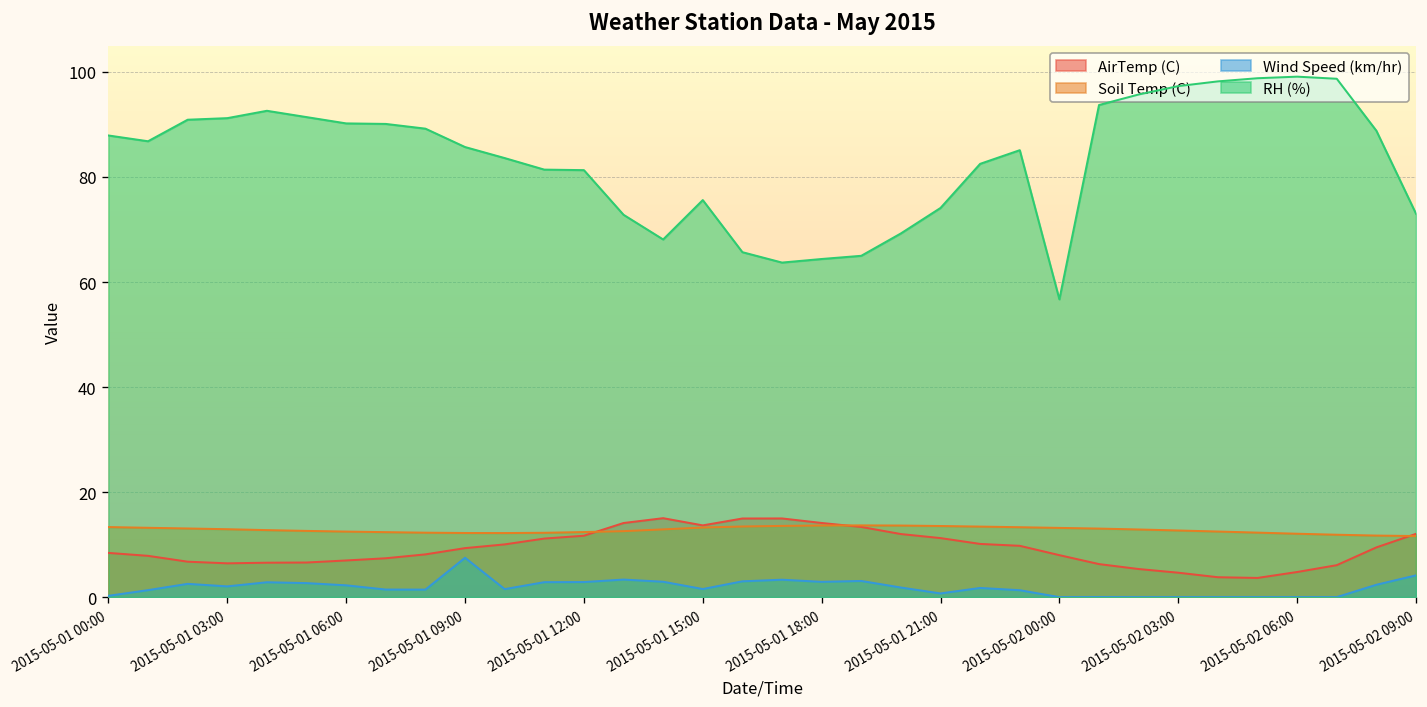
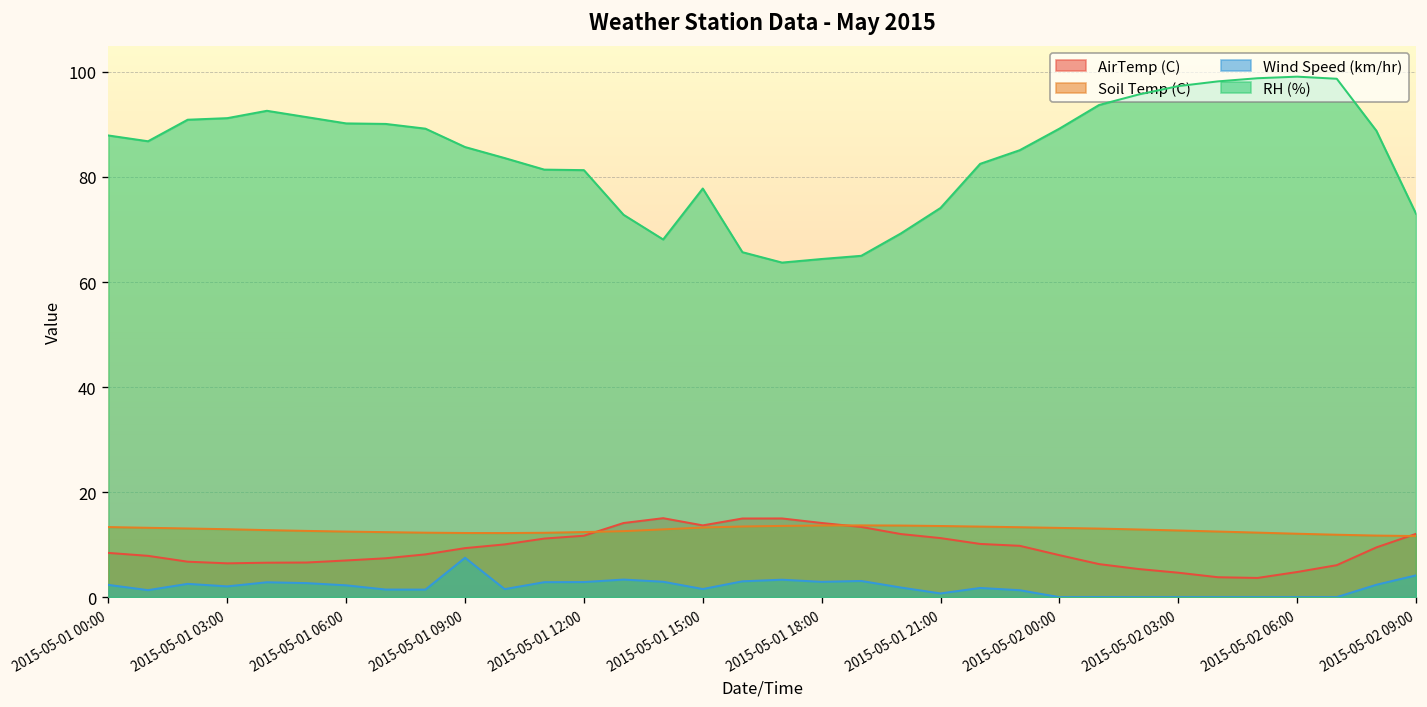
  {
    "Wind Speed (km/hr)": {
-     "2015-05-01 00:00": 0,
+     "2015-05-01 00:00": 2,
      "2015-05-01 03:00": 2,
      "2015-05-01 06:00": 2,
      "2015-05-01 09:00": 7,
      "2015-05-01 12:00": 3,
      "2015-05-01 15:00": 2,
      "2015-05-01 18:00": 3,
      "2015-05-01 21:00": 1,
      "2015-05-02 00:00": 0,
      "2015-05-02 03:00": 0,
      "2015-05-02 06:00": 0,
      "2015-05-02 09:00": 4
    },
    "RH (%)": {
      "2015-05-01 00:00": 88,
      "2015-05-01 03:00": 91,
      "2015-05-01 06:00": 90,
      "2015-05-01 09:00": 86,
      "2015-05-01 12:00": 81,
-     "2015-05-01 15:00": 76,
+     "2015-05-01 15:00": 78,
      "2015-05-01 18:00": 64,
      "2015-05-01 21:00": 74,
-     "2015-05-02 00:00": 57,
+     "2015-05-02 00:00": 89,
      "2015-05-02 09:00": 73
    }
  }
